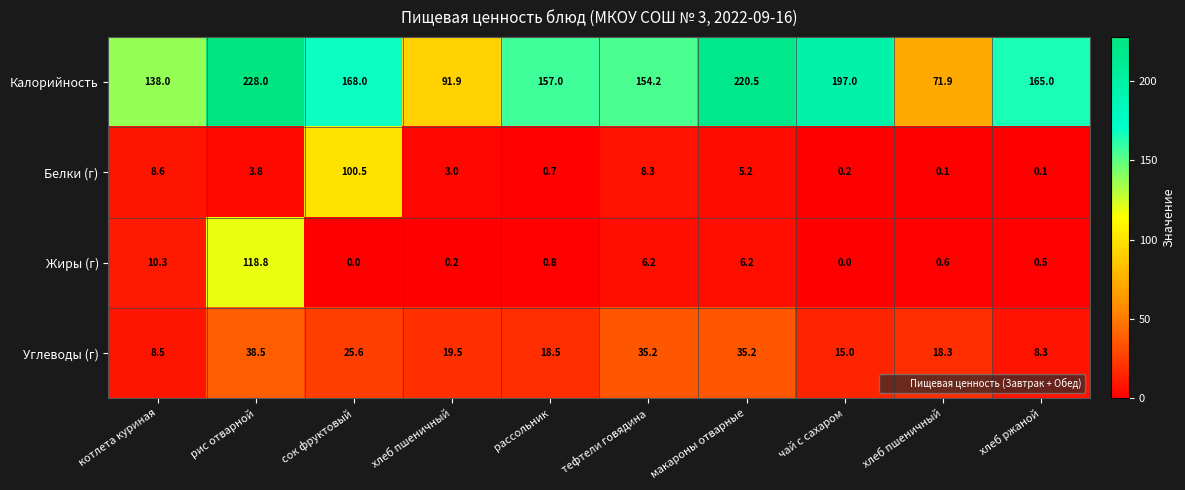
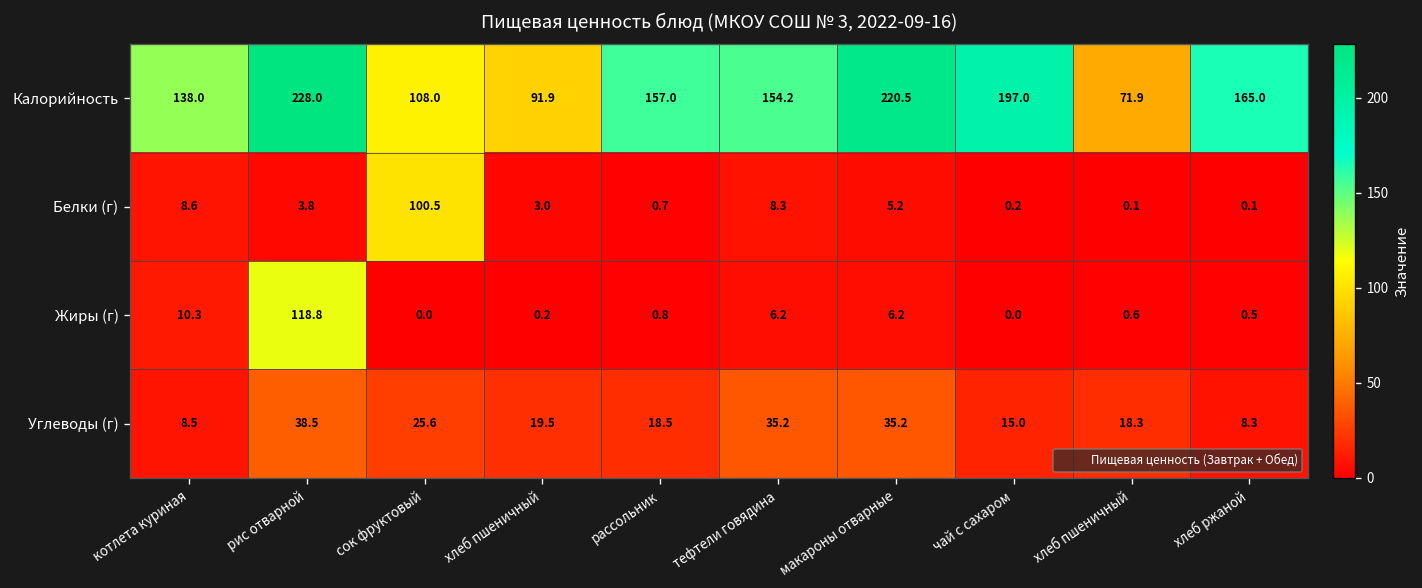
  {
    "Калорийность": {
      "котлета куриная": 138.0,
      "рис отварной": 228.0,
-     "сок фруктовый": 168.0,
+     "сок фруктовый": 108.0,
      "рассольник": 157.0,
      "тефтели говядина": 154.2,
      "макароны отварные": 220.5,
      "чай с сахаром": 197.0,
      "хлеб ржаной": 165.0
    },
    "Белки (г)": {
      "котлета куриная": 8.6,
      "рис отварной": 3.8,
      "сок фруктовый": 100.5,
      "рассольник": 0.7,
      "тефтели говядина": 8.3,
      "макароны отварные": 5.2,
      "чай с сахаром": 0.2,
      "хлеб ржаной": 0.1
    },
    "Жиры (г)": {
      "котлета куриная": 10.3,
      "рис отварной": 118.8,
      "сок фруктовый": 0.0,
      "рассольник": 0.8,
      "тефтели говядина": 6.2,
      "макароны отварные": 6.2,
      "чай с сахаром": 0.0,
      "хлеб ржаной": 0.5
    },
    "Углеводы (г)": {
      "котлета куриная": 8.5,
      "рис отварной": 38.5,
      "сок фруктовый": 25.6,
      "рассольник": 18.5,
      "тефтели говядина": 35.2,
      "макароны отварные": 35.2,
      "чай с сахаром": 15.0,
      "хлеб ржаной": 8.3
    }
  }
